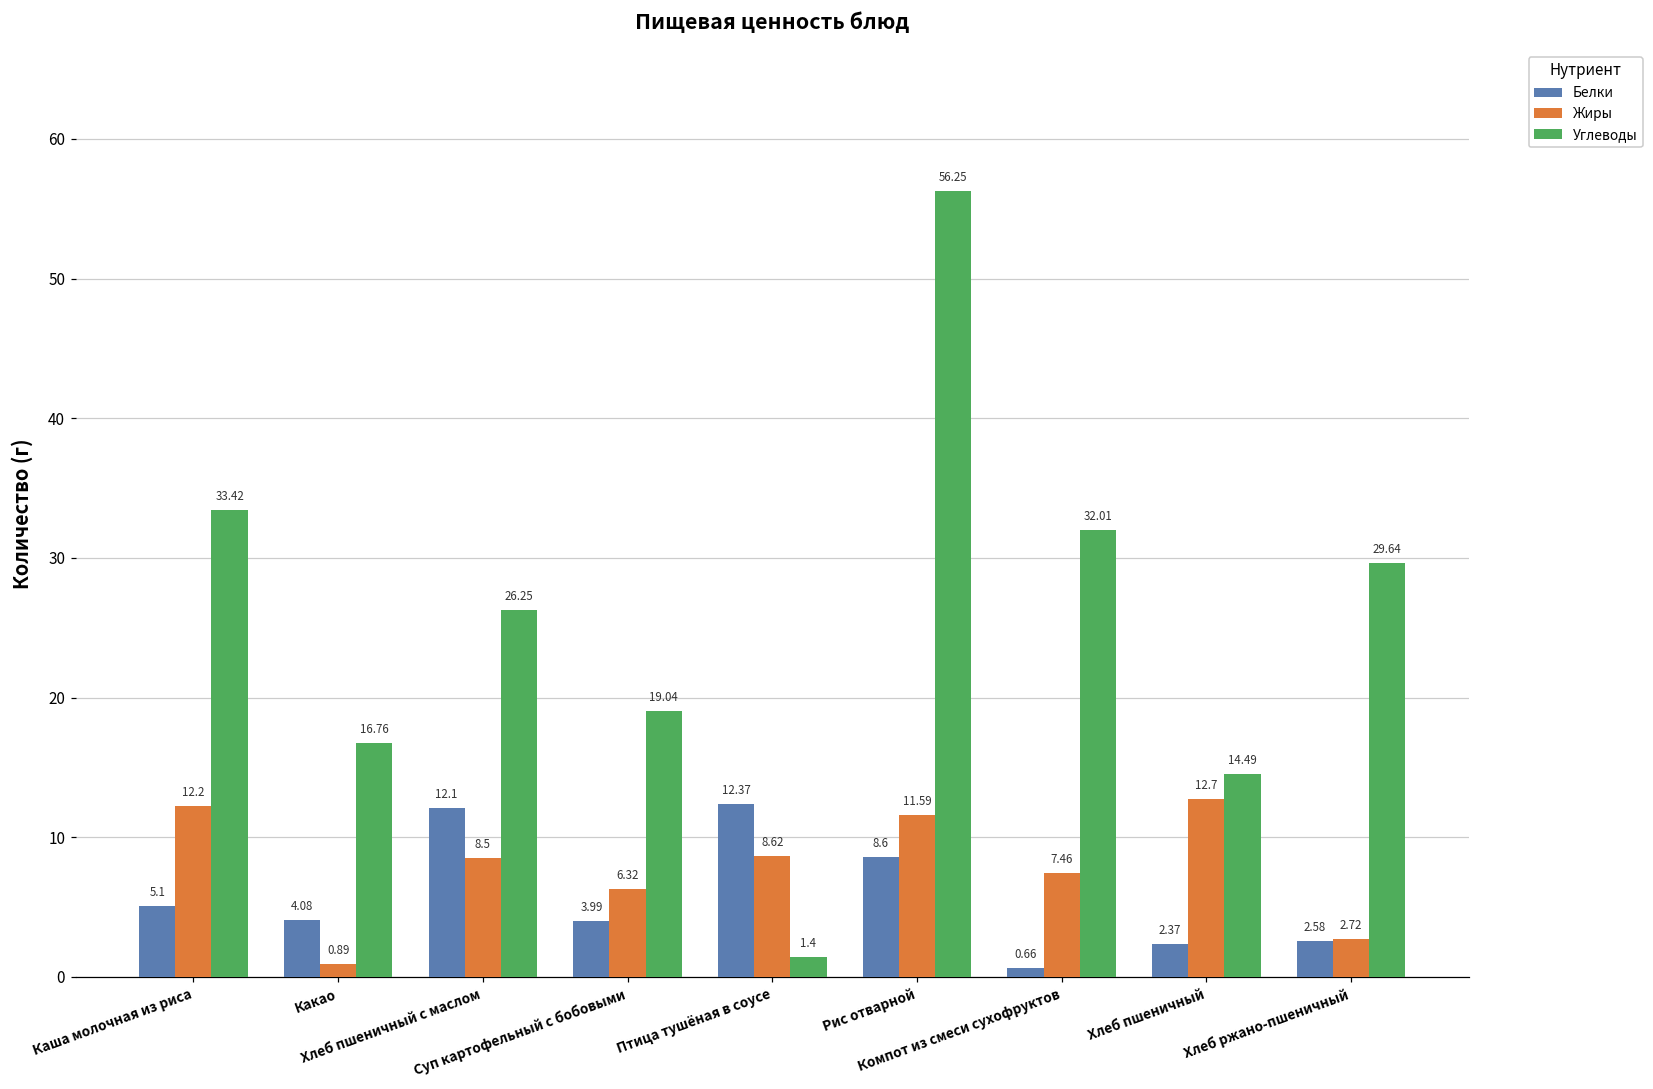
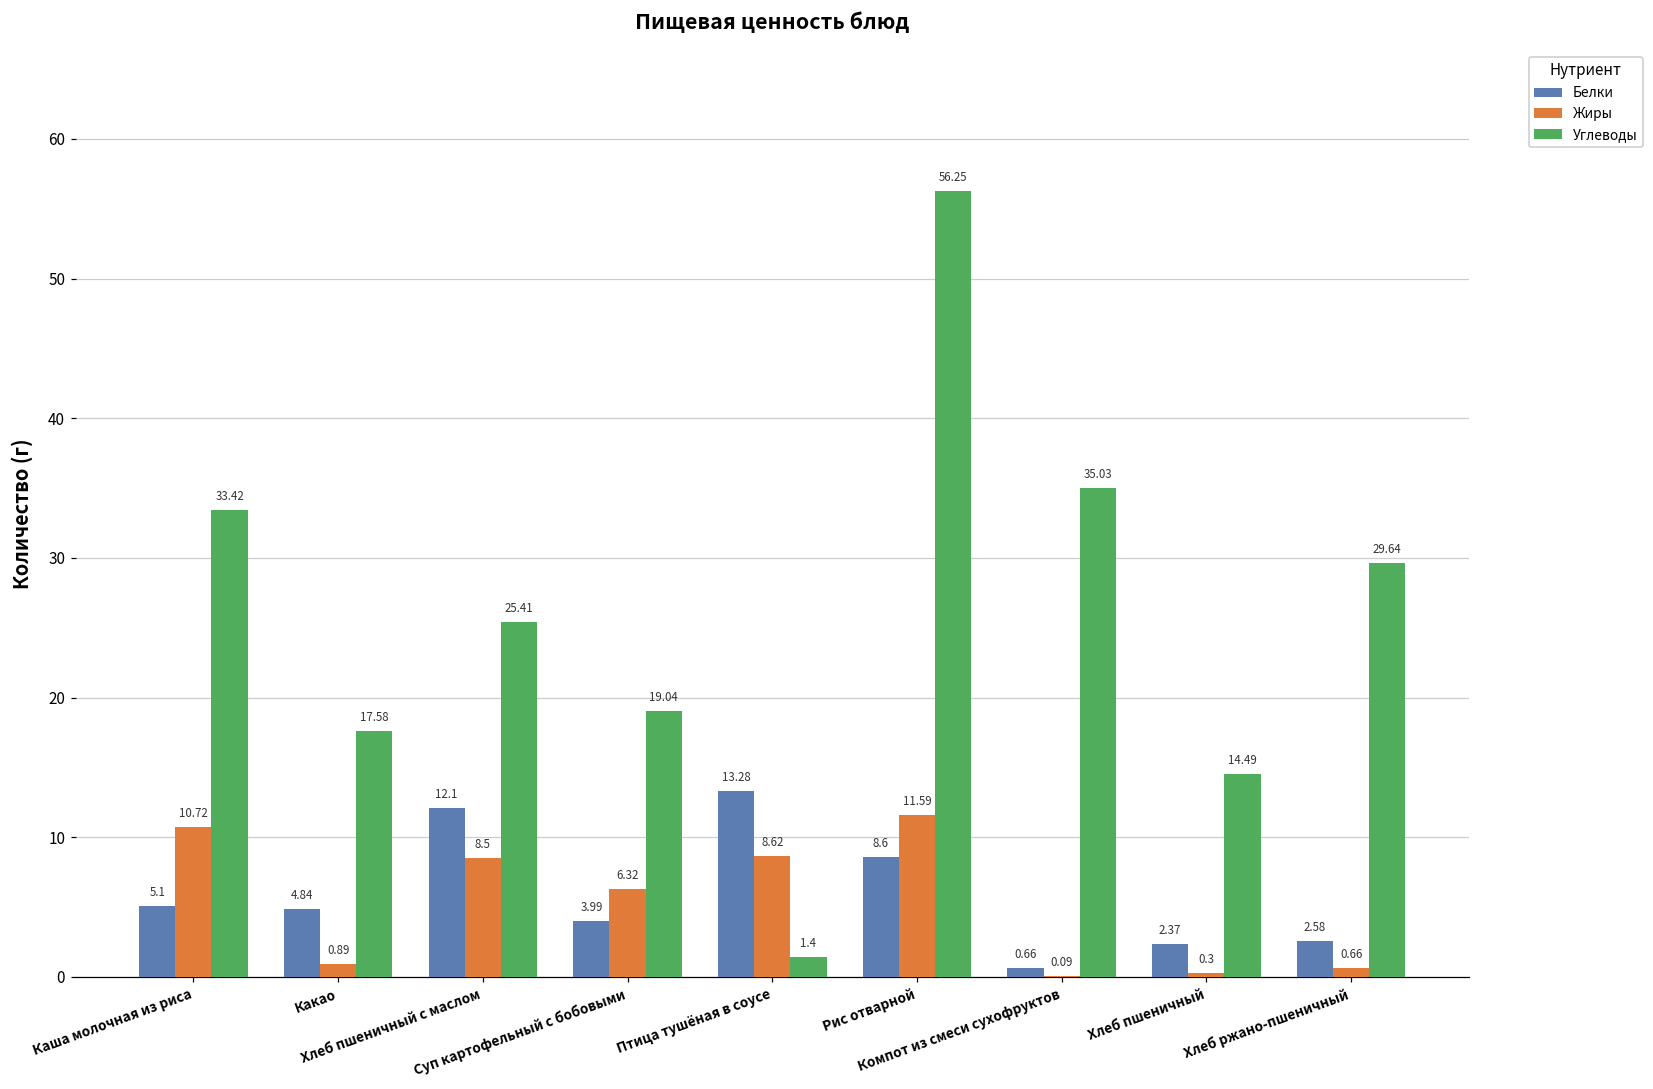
  {
    "Белки": {
      "Каша молочная из риса": 5.1,
-     "Какао": 4.08,
+     "Какао": 4.84,
      "Хлеб пшеничный с маслом": 12.1,
      "Суп картофельный с бобовыми": 3.99,
-     "Птица тушёная в соусе": 12.37,
+     "Птица тушёная в соусе": 13.28,
      "Рис отварной": 8.6,
      "Компот из смеси сухофруктов": 0.66,
      "Хлеб пшеничный": 2.37,
      "Хлеб ржано-пшеничный": 2.58
    },
    "Жиры": {
-     "Каша молочная из риса": 12.2,
+     "Каша молочная из риса": 10.72,
      "Какао": 0.89,
      "Хлеб пшеничный с маслом": 8.5,
      "Суп картофельный с бобовыми": 6.32,
      "Птица тушёная в соусе": 8.62,
      "Рис отварной": 11.59,
-     "Компот из смеси сухофруктов": 7.46,
-     "Хлеб пшеничный": 12.7,
-     "Хлеб ржано-пшеничный": 2.72
+     "Компот из смеси сухофруктов": 0.09,
+     "Хлеб пшеничный": 0.3,
+     "Хлеб ржано-пшеничный": 0.66
    },
    "Углеводы": {
      "Каша молочная из риса": 33.42,
-     "Какао": 16.76,
-     "Хлеб пшеничный с маслом": 26.25,
+     "Какао": 17.58,
+     "Хлеб пшеничный с маслом": 25.41,
      "Суп картофельный с бобовыми": 19.04,
      "Птица тушёная в соусе": 1.4,
      "Рис отварной": 56.25,
-     "Компот из смеси сухофруктов": 32.01,
+     "Компот из смеси сухофруктов": 35.03,
      "Хлеб пшеничный": 14.49,
      "Хлеб ржано-пшеничный": 29.64
    }
  }
